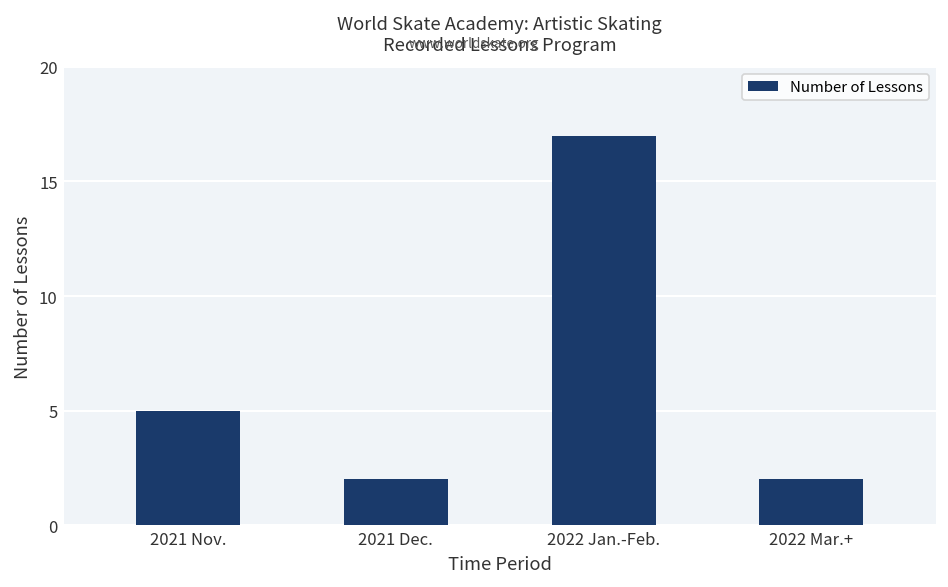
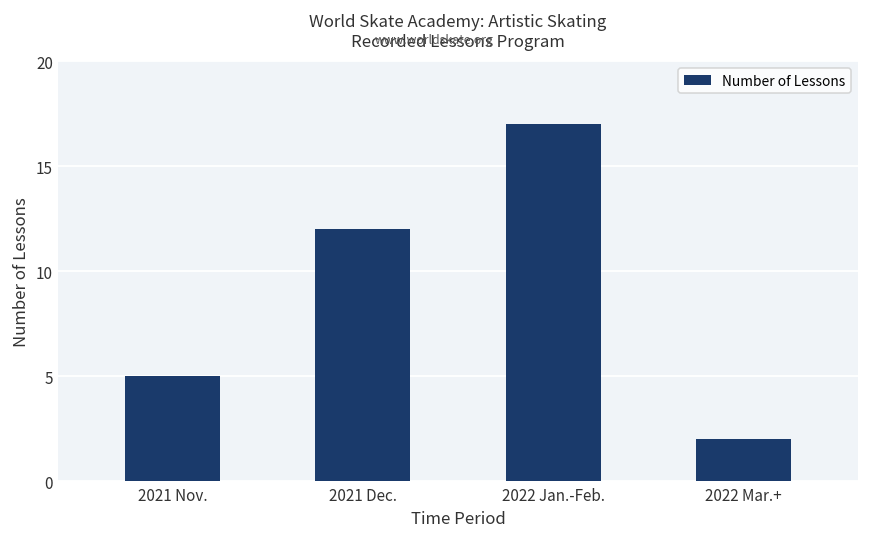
  {
    "2021 Nov.": 5,
-   "2021 Dec.": 2,
+   "2021 Dec.": 12,
    "2022 Jan.-Feb.": 17,
    "2022 Mar.+": 2
  }
